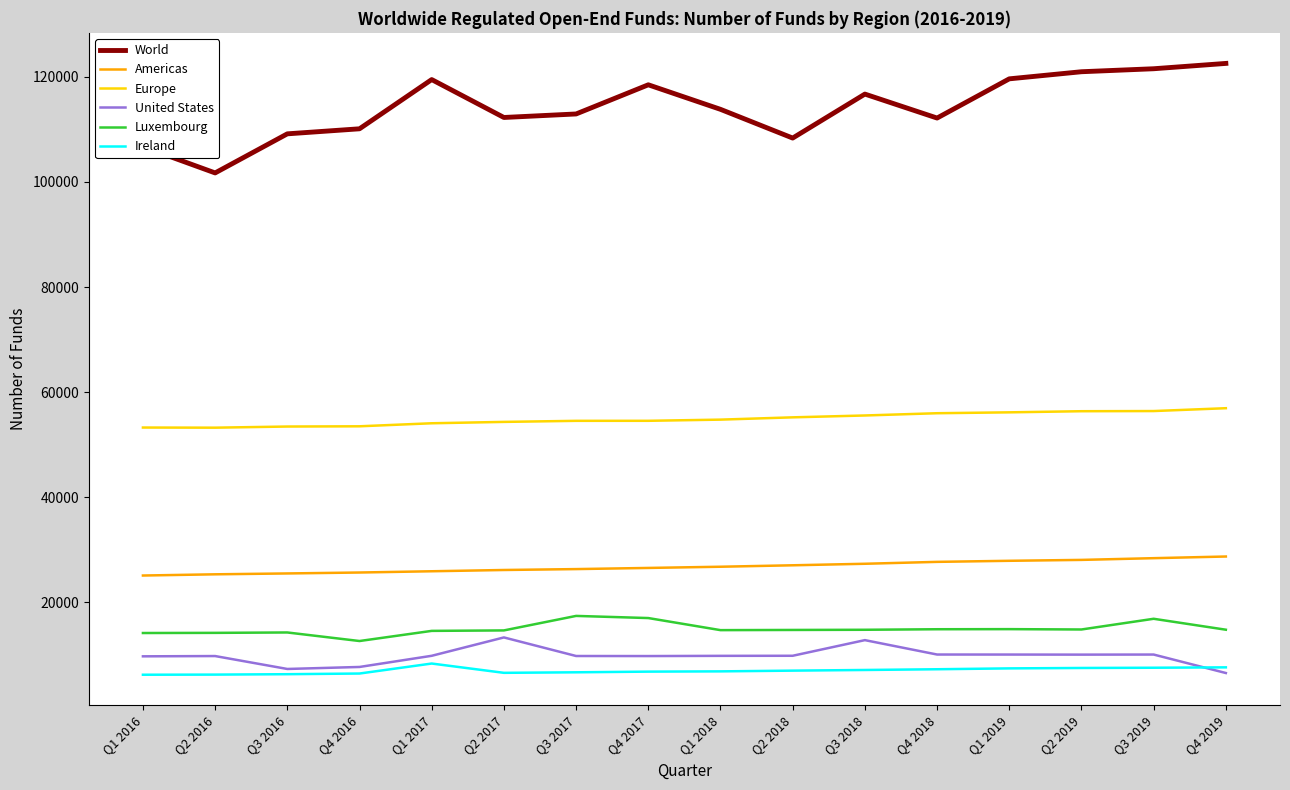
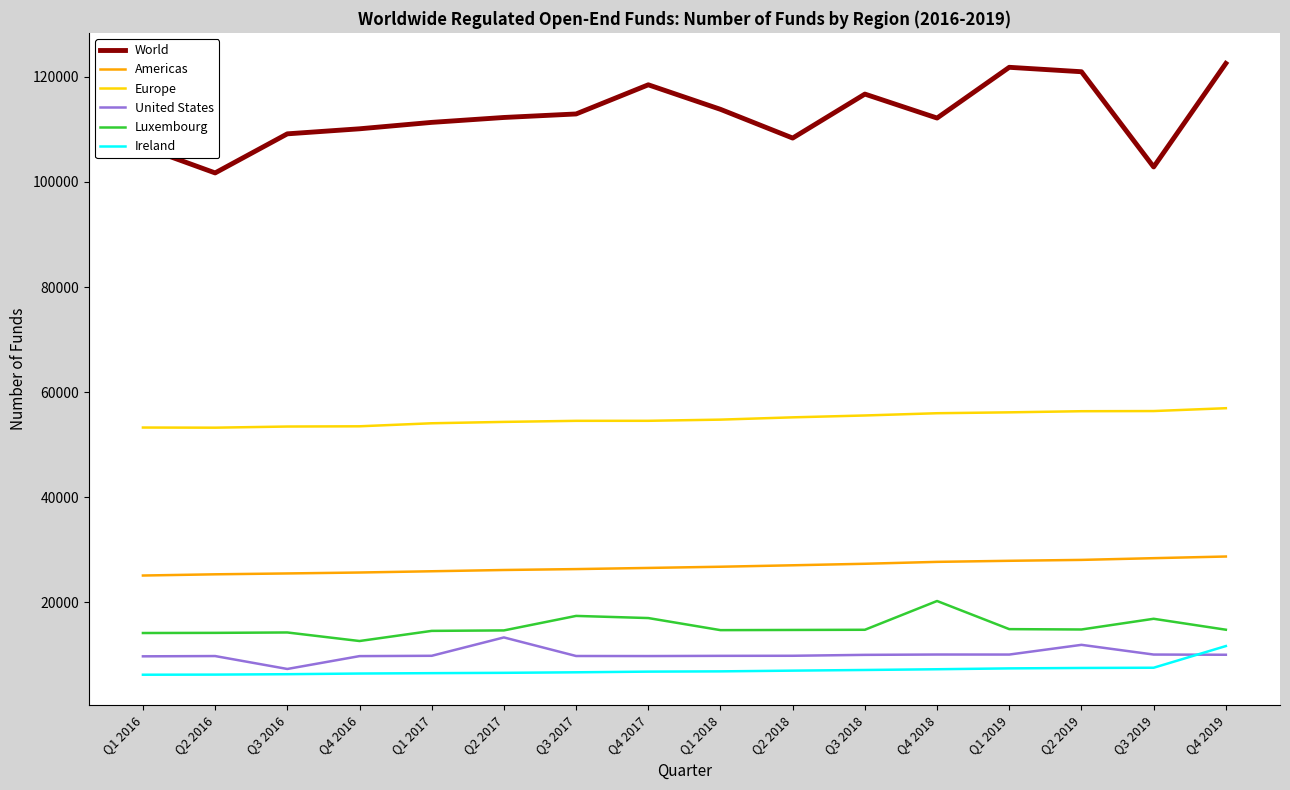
  {
    "World": {
      "Q2 2016": 102000,
      "Q3 2016": 109000,
      "Q4 2016": 110000,
-     "Q1 2017": 119000,
+     "Q1 2017": 111000,
      "Q2 2017": 112000,
      "Q3 2017": 113000,
      "Q4 2017": 118000,
      "Q1 2018": 114000,
      "Q2 2018": 108000,
      "Q3 2018": 117000,
      "Q4 2018": 112000,
-     "Q1 2019": 120000,
+     "Q1 2019": 122000,
      "Q2 2019": 121000,
-     "Q3 2019": 122000,
+     "Q3 2019": 103000,
      "Q4 2019": 123000
    },
    "United States": {
      "Q1 2016": 10000,
      "Q2 2016": 10000,
      "Q3 2016": 7000,
-     "Q4 2016": 8000,
+     "Q4 2016": 10000,
      "Q1 2017": 10000,
      "Q2 2017": 13000,
      "Q3 2017": 10000,
      "Q4 2017": 10000,
      "Q1 2018": 10000,
      "Q2 2018": 10000,
-     "Q3 2018": 13000,
+     "Q3 2018": 10000,
      "Q4 2018": 10000,
      "Q1 2019": 10000,
-     "Q2 2019": 10000,
+     "Q2 2019": 12000,
      "Q3 2019": 10000,
-     "Q4 2019": 7000
+     "Q4 2019": 10000
    },
    "Luxembourg": {
      "Q1 2016": 14000,
      "Q2 2016": 14000,
      "Q3 2016": 14000,
      "Q4 2016": 13000,
      "Q1 2017": 15000,
      "Q2 2017": 15000,
      "Q3 2017": 17000,
      "Q4 2017": 17000,
      "Q1 2018": 15000,
      "Q2 2018": 15000,
      "Q3 2018": 15000,
-     "Q4 2018": 15000,
+     "Q4 2018": 20000,
      "Q1 2019": 15000,
      "Q2 2019": 15000,
      "Q3 2019": 17000,
      "Q4 2019": 15000
    },
    "Ireland": {
      "Q1 2016": 6000,
      "Q2 2016": 6000,
      "Q3 2016": 6000,
      "Q4 2016": 6000,
-     "Q1 2017": 8000,
+     "Q1 2017": 7000,
      "Q2 2017": 7000,
      "Q3 2017": 7000,
      "Q4 2017": 7000,
      "Q1 2018": 7000,
      "Q2 2018": 7000,
      "Q3 2018": 7000,
      "Q4 2018": 7000,
      "Q1 2019": 7000,
      "Q2 2019": 8000,
      "Q3 2019": 8000,
-     "Q4 2019": 8000
+     "Q4 2019": 12000
    }
  }
